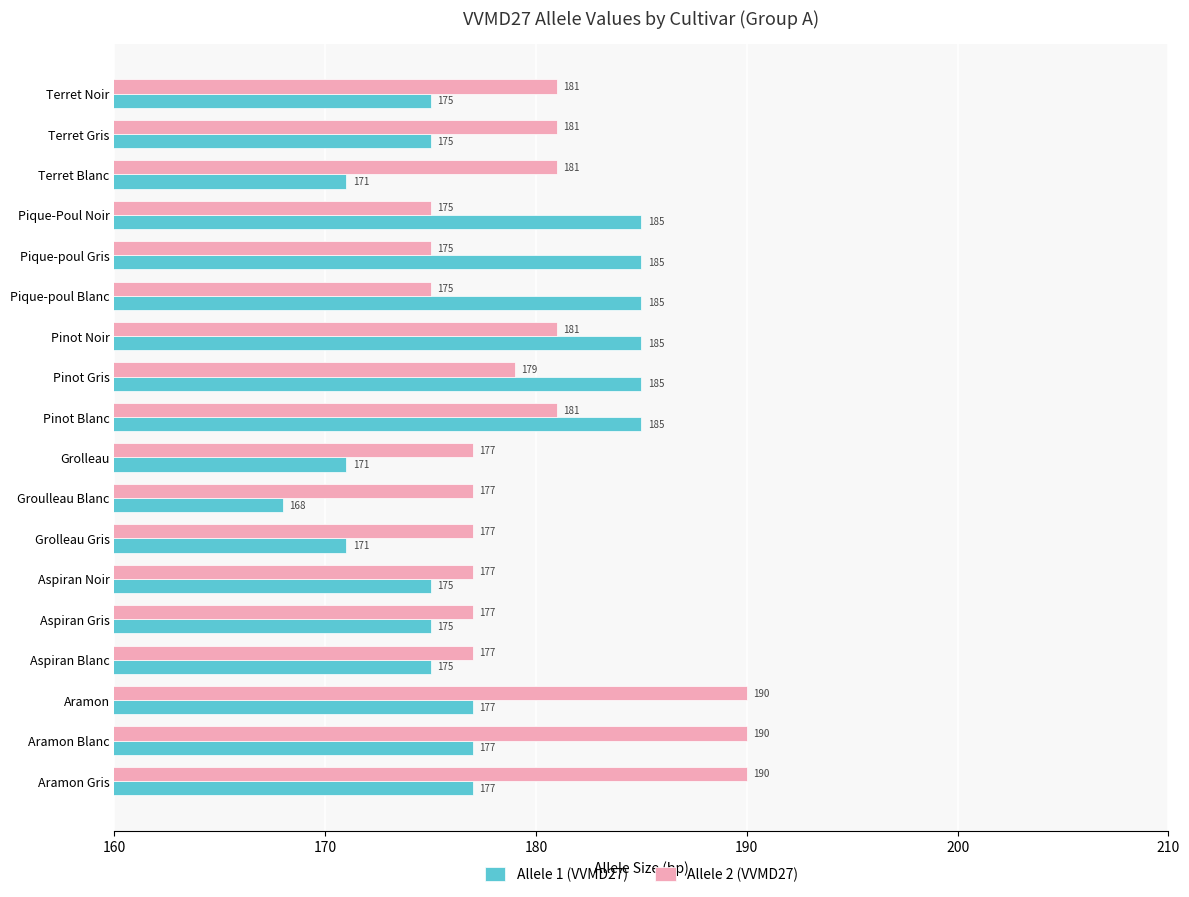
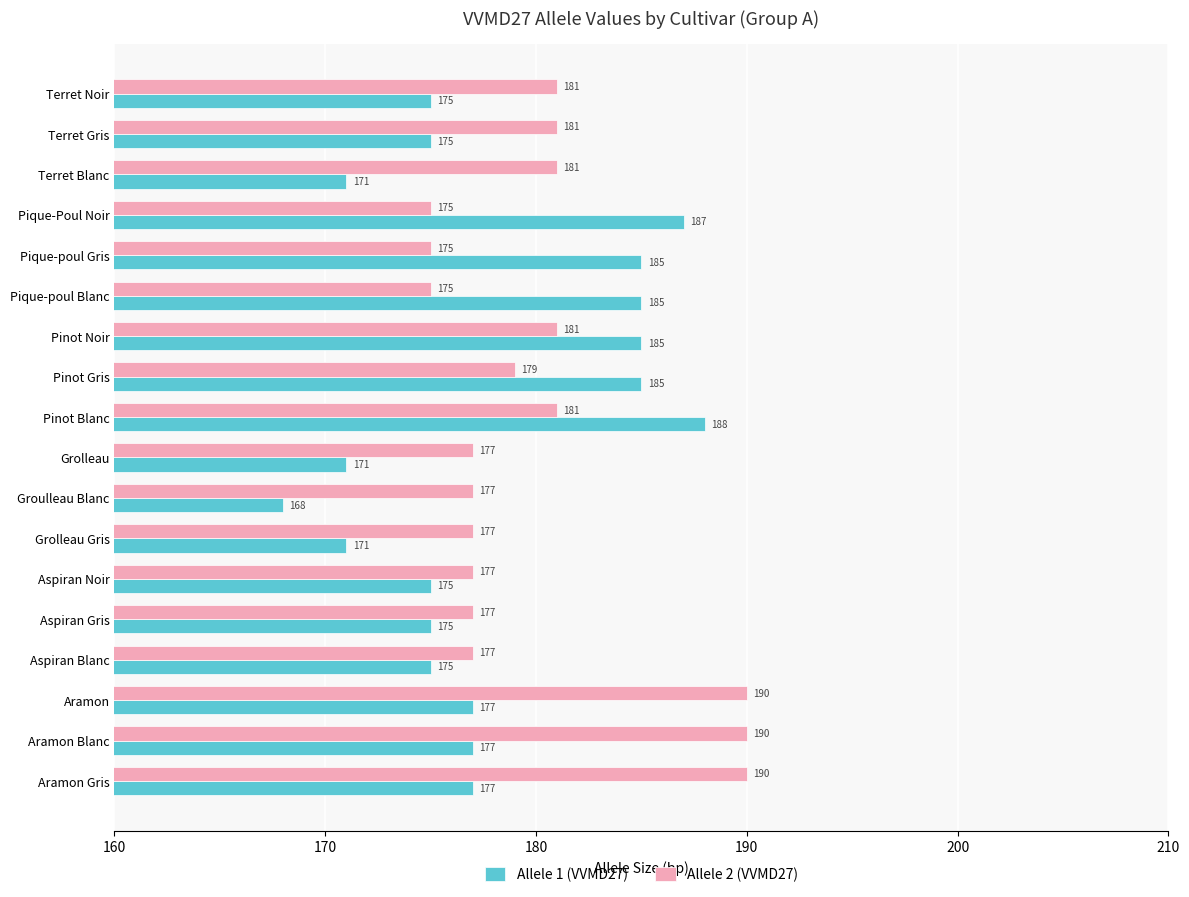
  {
    "Allele 1 (VVMD27)": {
      "Terret Noir": 175,
      "Terret Gris": 175,
      "Terret Blanc": 171,
-     "Pique-Poul Noir": 185,
+     "Pique-Poul Noir": 187,
      "Pique-poul Gris": 185,
      "Pique-poul Blanc": 185,
      "Pinot Noir": 185,
      "Pinot Gris": 185,
-     "Pinot Blanc": 185,
+     "Pinot Blanc": 188,
      "Grolleau": 171,
      "Groulleau Blanc": 168,
      "Grolleau Gris": 171,
      "Aspiran Noir": 175,
      "Aspiran Gris": 175,
      "Aspiran Blanc": 175,
      "Aramon": 177,
      "Aramon Blanc": 177,
      "Aramon Gris": 177
    },
    "Allele 2 (VVMD27)": {
      "Terret Noir": 181,
      "Terret Gris": 181,
      "Terret Blanc": 181,
      "Pique-Poul Noir": 175,
      "Pique-poul Gris": 175,
      "Pique-poul Blanc": 175,
      "Pinot Noir": 181,
      "Pinot Gris": 179,
      "Pinot Blanc": 181,
      "Grolleau": 177,
      "Groulleau Blanc": 177,
      "Grolleau Gris": 177,
      "Aspiran Noir": 177,
      "Aspiran Gris": 177,
      "Aspiran Blanc": 177,
      "Aramon": 190,
      "Aramon Blanc": 190,
      "Aramon Gris": 190
    }
  }
